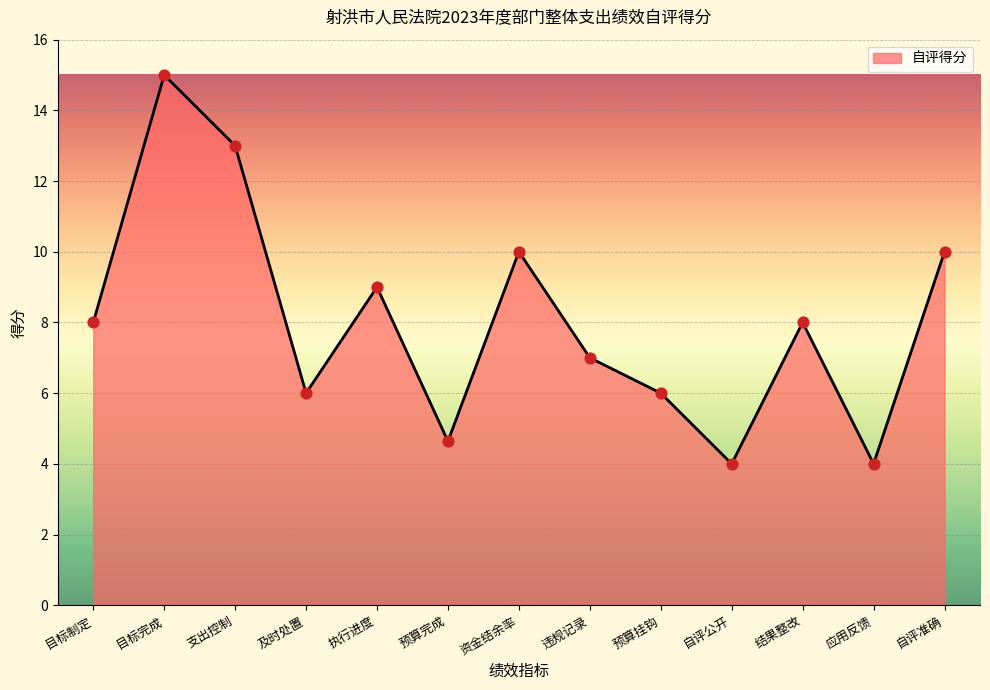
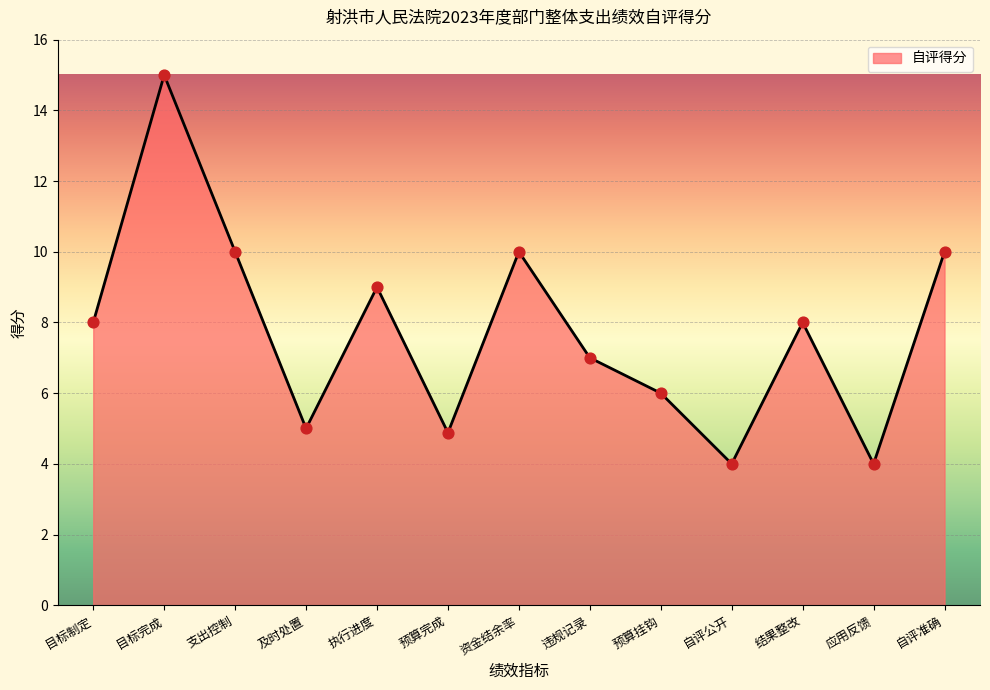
  {
    "目标制定": 8.0,
    "目标完成": 15.0,
-   "支出控制": 13,
-   "及时处置": 6,
+   "支出控制": 10,
+   "及时处置": 5,
    "执行进度": 9.0,
-   "预算完成": 4.6,
+   "预算完成": 4.9,
    "资金结余率": 10.0,
    "违规记录": 7.0,
    "预算挂钩": 6.0,
    "自评公开": 4.0,
    "结果整改": 8.0,
    "应用反馈": 4.0,
    "自评准确": 10.0
  }
